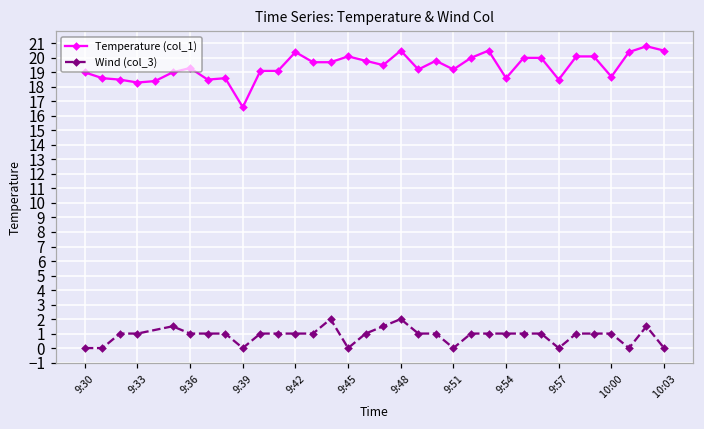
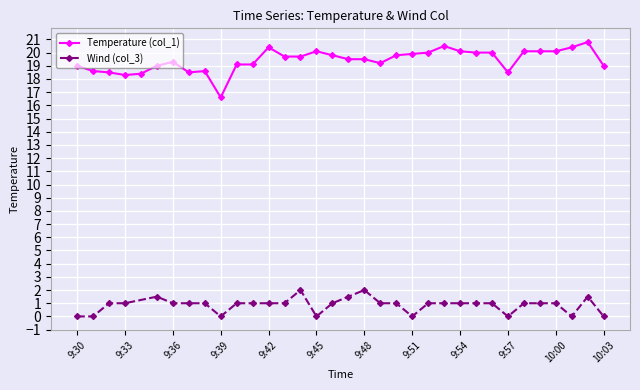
  {
    "Temperature (col_1)": {
      "9:33": 18.3,
      "9:39": 16.6,
      "9:42": 20.4,
      "9:45": 20.1,
-     "9:48": 20.5,
-     "9:51": 19.2,
-     "9:54": 18.6,
+     "9:48": 19.5,
+     "9:51": 19.9,
+     "9:54": 20.1,
      "9:57": 18.5,
-     "10:00": 18.7,
-     "10:03": 20.5
+     "10:00": 20.1,
+     "10:03": 19.0
    },
    "Wind (col_3)": {
      "9:30": 0.0,
      "9:33": 1.0,
      "9:36": 1.0,
      "9:39": 0.0,
      "9:42": 1.0,
      "9:45": 0.0,
      "9:48": 2.0,
      "9:51": 0.0,
      "9:54": 1.0,
      "9:57": 0.0,
      "10:00": 1.0,
      "10:03": 0.0
    }
  }
